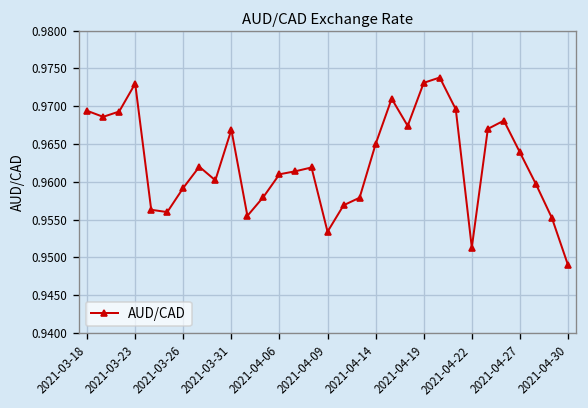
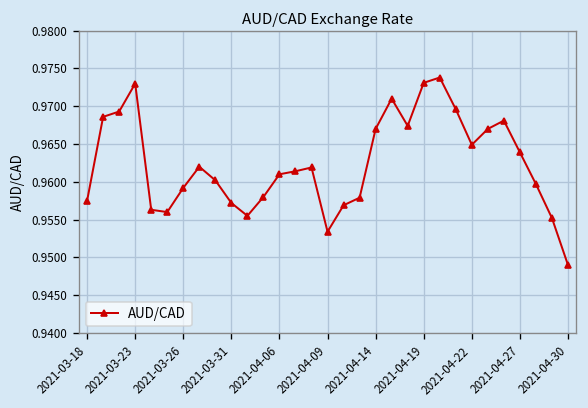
  {
-   "2021-03-18": 0.969,
+   "2021-03-18": 0.958,
    "2021-03-23": 0.973,
    "2021-03-26": 0.959,
-   "2021-03-31": 0.967,
+   "2021-03-31": 0.957,
    "2021-04-06": 0.961,
    "2021-04-09": 0.953,
-   "2021-04-14": 0.965,
+   "2021-04-14": 0.967,
    "2021-04-19": 0.973,
-   "2021-04-22": 0.951,
+   "2021-04-22": 0.965,
    "2021-04-27": 0.964,
    "2021-04-30": 0.949
  }
